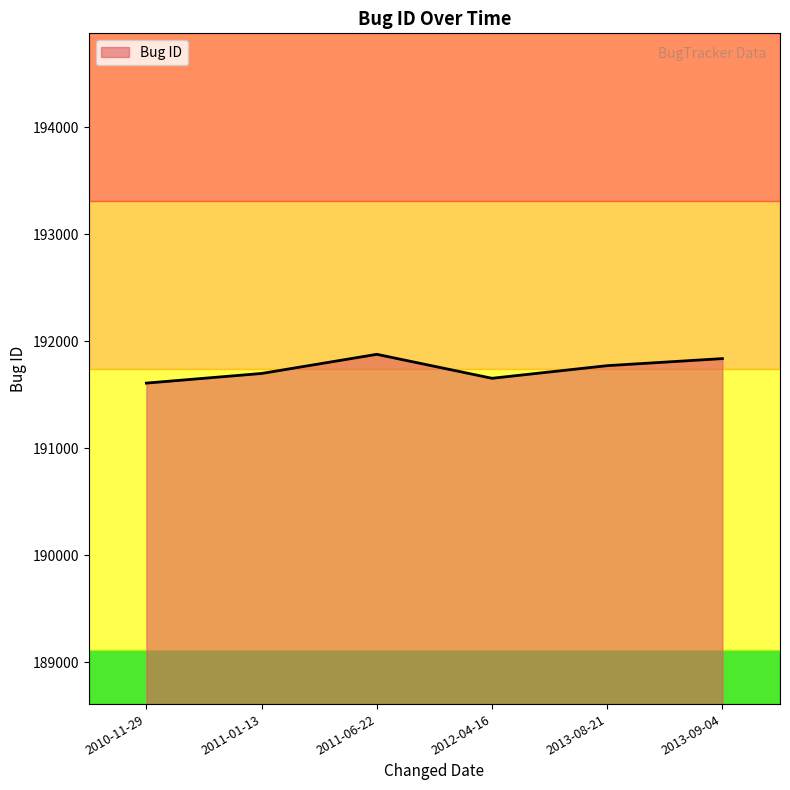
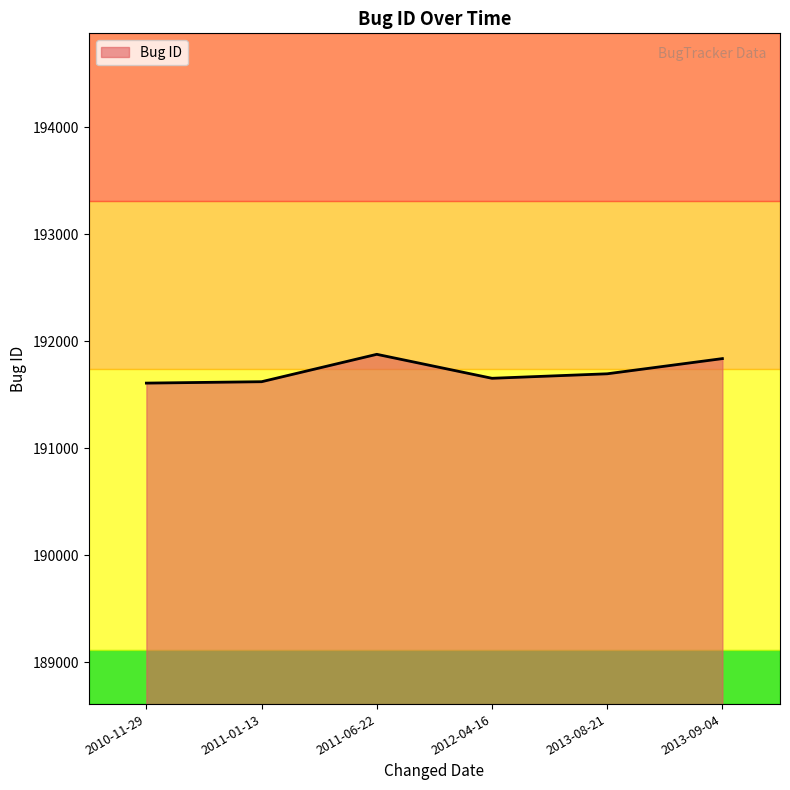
  {
    "2010-11-29": 191610,
-   "2011-01-13": 191700,
+   "2011-01-13": 191620,
    "2011-06-22": 191880,
    "2012-04-16": 191650,
-   "2013-08-21": 191770,
+   "2013-08-21": 191700,
    "2013-09-04": 191840
  }
